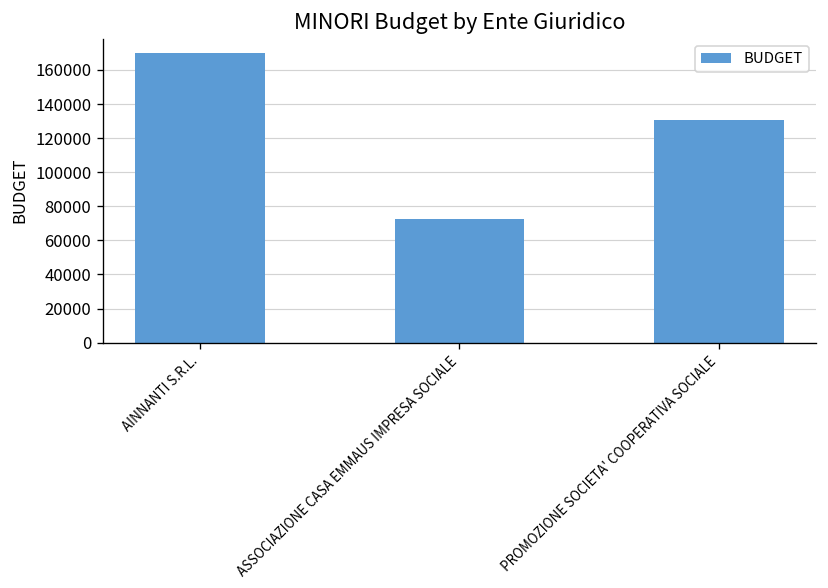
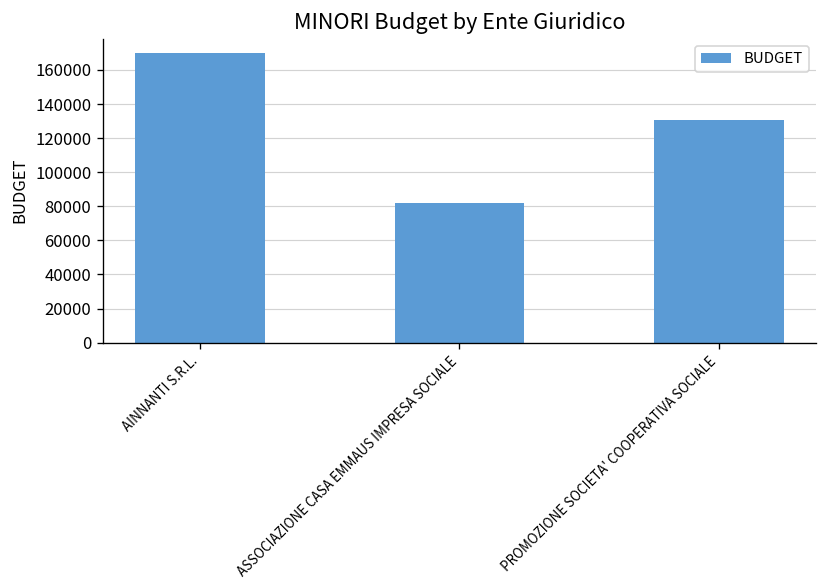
  {
    "AINNANTI S.R.L.": 170000,
-   "ASSOCIAZIONE CASA EMMAUS IMPRESA SOCIALE": 72000,
+   "ASSOCIAZIONE CASA EMMAUS IMPRESA SOCIALE": 82000,
    "PROMOZIONE SOCIETA' COOPERATIVA SOCIALE": 130000
  }
